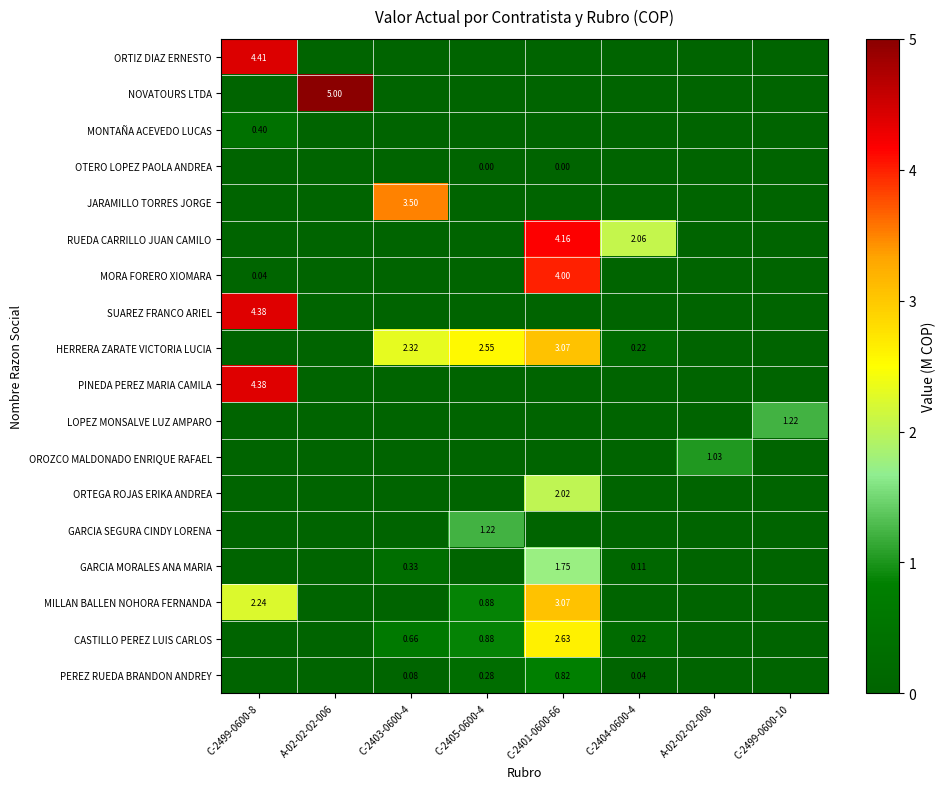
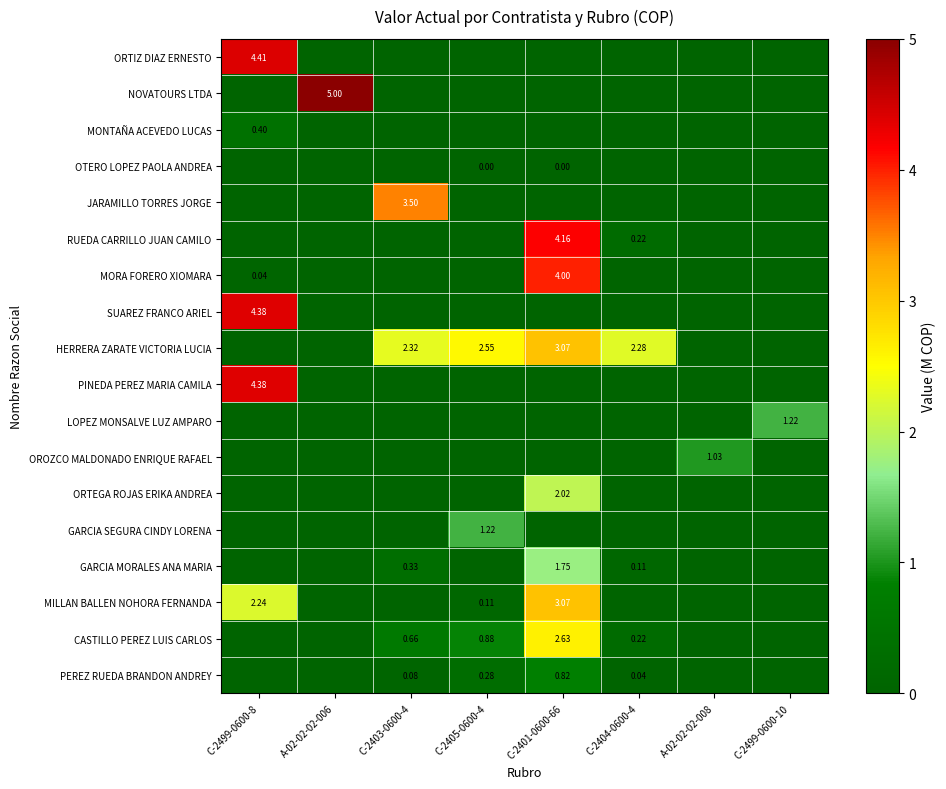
  {
    "ORTIZ DIAZ ERNESTO": {
      "C-2499-0600-8": 4.41
    },
    "NOVATOURS LTDA": {
      "A-02-02-02-006": 5.00
    },
    "MONTAÑA ACEVEDO LUCAS": {
      "C-2499-0600-8": 0.40
    },
    "OTERO LOPEZ PAOLA ANDREA": {
      "C-2405-0600-4": 0.00,
      "C-2401-0600-66": 0.00
    },
    "JARAMILLO TORRES JORGE": {
      "C-2403-0600-4": 3.50
    },
    "RUEDA CARRILLO JUAN CAMILO": {
      "C-2401-0600-66": 4.16,
-     "C-2404-0600-4": 2.06
+     "C-2404-0600-4": 0.22
    },
    "MORA FORERO XIOMARA": {
      "C-2499-0600-8": 0.04,
      "C-2401-0600-66": 4.00
    },
    "SUAREZ FRANCO ARIEL": {
      "C-2499-0600-8": 4.38
    },
    "HERRERA ZARATE VICTORIA LUCIA": {
      "C-2403-0600-4": 2.32,
      "C-2405-0600-4": 2.55,
      "C-2401-0600-66": 3.07,
-     "C-2404-0600-4": 0.22
+     "C-2404-0600-4": 2.28
    },
    "PINEDA PEREZ MARIA CAMILA": {
      "C-2499-0600-8": 4.38
    },
    "LOPEZ MONSALVE LUZ AMPARO": {
      "C-2499-0600-10": 1.22
    },
    "OROZCO MALDONADO ENRIQUE RAFAEL": {
      "A-02-02-02-008": 1.03
    },
    "ORTEGA ROJAS ERIKA ANDREA": {
      "C-2401-0600-66": 2.02
    },
    "GARCIA SEGURA CINDY LORENA": {
      "C-2405-0600-4": 1.22
    },
    "GARCIA MORALES ANA MARIA": {
      "C-2403-0600-4": 0.33,
      "C-2401-0600-66": 1.75,
      "C-2404-0600-4": 0.11
    },
    "MILLAN BALLEN NOHORA FERNANDA": {
      "C-2499-0600-8": 2.24,
-     "C-2405-0600-4": 0.88,
+     "C-2405-0600-4": 0.11,
      "C-2401-0600-66": 3.07
    },
    "CASTILLO PEREZ LUIS CARLOS": {
      "C-2403-0600-4": 0.66,
      "C-2405-0600-4": 0.88,
      "C-2401-0600-66": 2.63,
      "C-2404-0600-4": 0.22
    },
    "PEREZ RUEDA BRANDON ANDREY": {
      "C-2403-0600-4": 0.08,
      "C-2405-0600-4": 0.28,
      "C-2401-0600-66": 0.82,
      "C-2404-0600-4": 0.04
    }
  }
